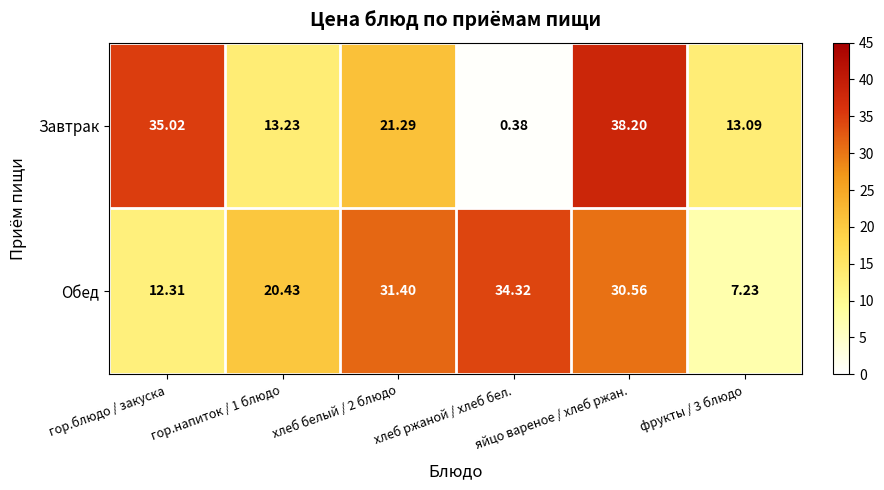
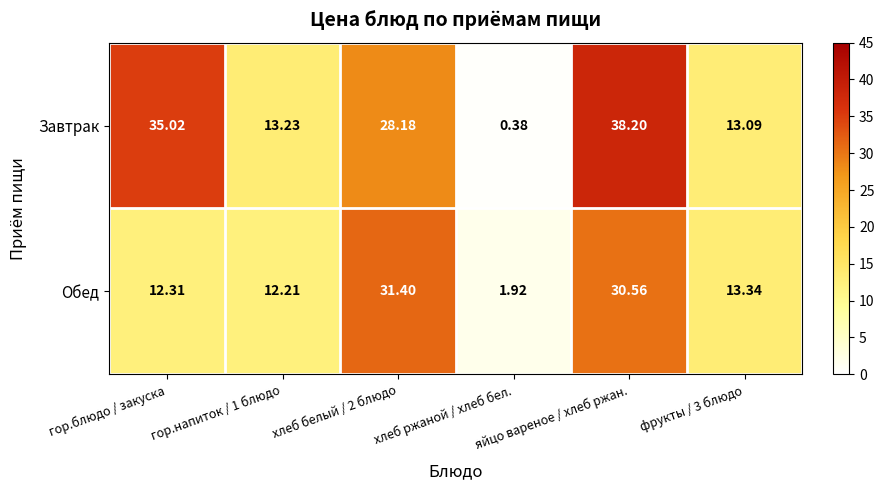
  {
    "Завтрак": {
      "гор.блюдо / закуска": 35.02,
      "гор.напиток / 1 блюдо": 13.23,
-     "хлеб белый / 2 блюдо": 21.29,
+     "хлеб белый / 2 блюдо": 28.18,
      "хлеб ржаной / хлеб бел.": 0.38,
      "яйцо вареное / хлеб ржан.": 38.20,
      "фрукты / 3 блюдо": 13.09
    },
    "Обед": {
      "гор.блюдо / закуска": 12.31,
-     "гор.напиток / 1 блюдо": 20.43,
+     "гор.напиток / 1 блюдо": 12.21,
      "хлеб белый / 2 блюдо": 31.40,
-     "хлеб ржаной / хлеб бел.": 34.32,
+     "хлеб ржаной / хлеб бел.": 1.92,
      "яйцо вареное / хлеб ржан.": 30.56,
-     "фрукты / 3 блюдо": 7.23
+     "фрукты / 3 блюдо": 13.34
    }
  }
